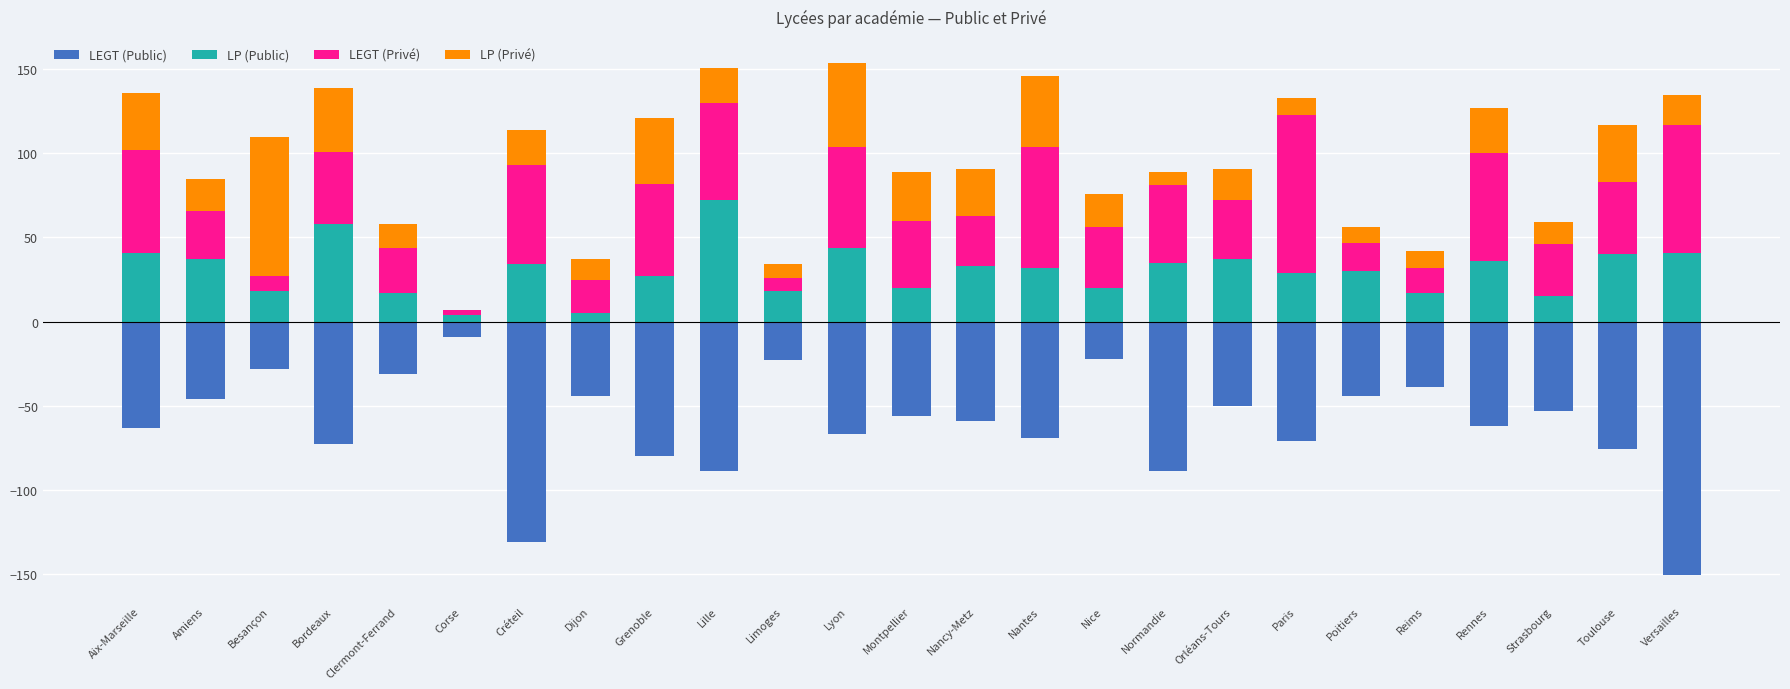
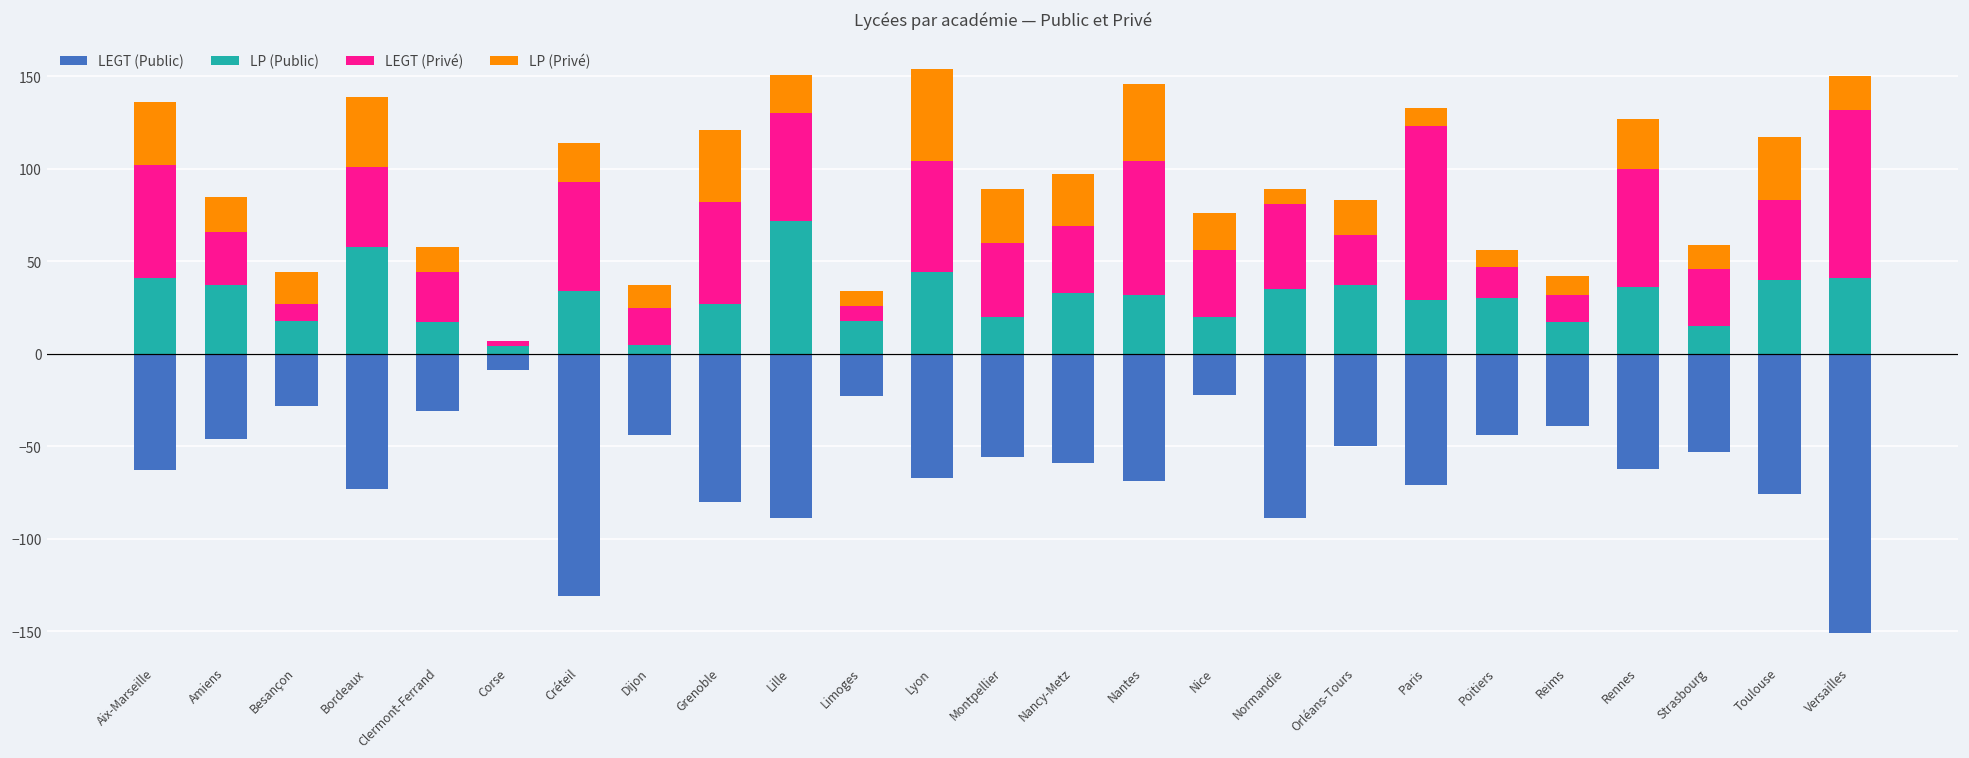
  {
    "LEGT (Public)": {
      "Aix-Marseille": -63,
      "Amiens": -46,
      "Besançon": -28,
      "Bordeaux": -73,
      "Clermont-Ferrand": -31,
      "Corse": -9,
      "Créteil": -131,
      "Dijon": -44,
      "Grenoble": -80,
      "Lille": -89,
      "Limoges": -23,
      "Lyon": -67,
      "Montpellier": -56,
      "Nancy-Metz": -59,
      "Nantes": -69,
      "Nice": -22,
      "Normandie": -89,
      "Orléans-Tours": -50,
      "Paris": -71,
      "Poitiers": -44,
      "Reims": -39,
      "Rennes": -62,
      "Strasbourg": -53,
      "Toulouse": -76,
      "Versailles": -151
    },
    "LP (Public)": {
      "Aix-Marseille": 41,
      "Amiens": 37,
      "Besançon": 18,
      "Bordeaux": 58,
      "Clermont-Ferrand": 17,
      "Corse": 4,
      "Créteil": 34,
      "Dijon": 5,
      "Grenoble": 27,
      "Lille": 72,
      "Limoges": 18,
      "Lyon": 44,
      "Montpellier": 20,
      "Nancy-Metz": 33,
      "Nantes": 32,
      "Nice": 20,
      "Normandie": 35,
      "Orléans-Tours": 37,
      "Paris": 29,
      "Poitiers": 30,
      "Reims": 17,
      "Rennes": 36,
      "Strasbourg": 15,
      "Toulouse": 40,
      "Versailles": 41
    },
    "LEGT (Privé)": {
      "Aix-Marseille": 61,
      "Amiens": 29,
      "Besançon": 9,
      "Bordeaux": 43,
      "Clermont-Ferrand": 27,
      "Corse": 3,
      "Créteil": 59,
      "Dijon": 20,
      "Grenoble": 55,
      "Lille": 58,
      "Limoges": 8,
      "Lyon": 60,
      "Montpellier": 40,
-     "Nancy-Metz": 30,
+     "Nancy-Metz": 36,
      "Nantes": 72,
      "Nice": 36,
      "Normandie": 46,
-     "Orléans-Tours": 35,
+     "Orléans-Tours": 27,
      "Paris": 94,
      "Poitiers": 17,
      "Reims": 15,
      "Rennes": 64,
      "Strasbourg": 31,
      "Toulouse": 43,
-     "Versailles": 76
+     "Versailles": 91
    },
    "LP (Privé)": {
      "Aix-Marseille": 34,
      "Amiens": 19,
-     "Besançon": 83,
+     "Besançon": 17,
      "Bordeaux": 38,
      "Clermont-Ferrand": 14,
      "Corse": 0,
      "Créteil": 21,
      "Dijon": 12,
      "Grenoble": 39,
      "Lille": 21,
      "Limoges": 8,
      "Lyon": 50,
      "Montpellier": 29,
      "Nancy-Metz": 28,
      "Nantes": 42,
      "Nice": 20,
      "Normandie": 8,
      "Orléans-Tours": 19,
      "Paris": 10,
      "Poitiers": 9,
      "Reims": 10,
      "Rennes": 27,
      "Strasbourg": 13,
      "Toulouse": 34,
      "Versailles": 18
    }
  }
